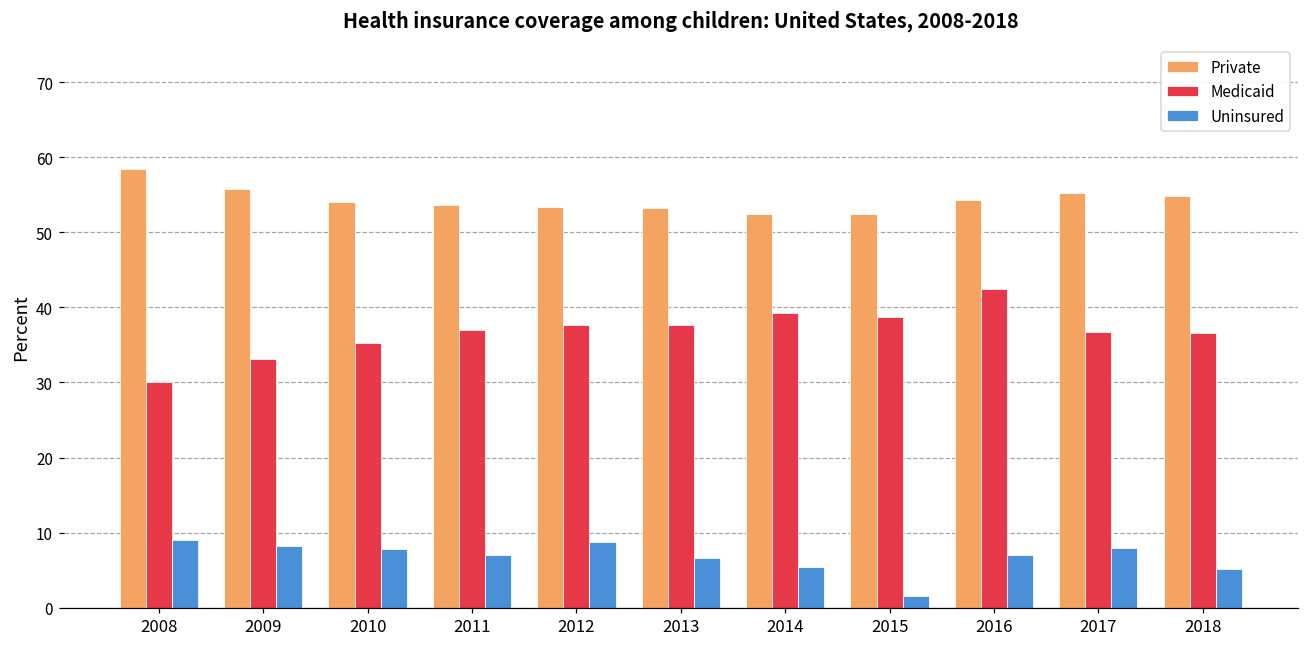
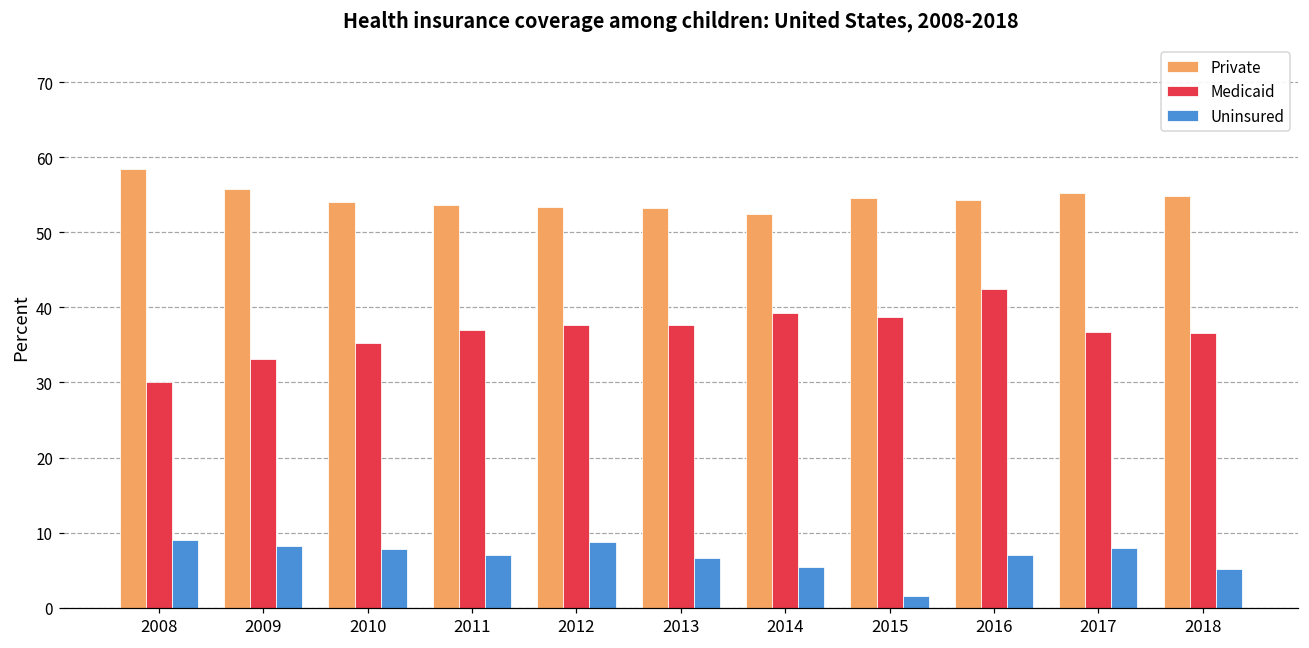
  {
    "Private": {
      "2008": 58,
      "2009": 56,
      "2010": 54,
      "2011": 54,
      "2012": 53,
      "2013": 53,
      "2014": 52,
-     "2015": 53,
+     "2015": 55,
      "2016": 54,
      "2017": 55,
      "2018": 55
    },
    "Medicaid": {
      "2008": 30,
      "2009": 33,
      "2010": 35,
      "2011": 37,
      "2012": 38,
      "2013": 38,
      "2014": 39,
      "2015": 39,
      "2016": 42,
      "2017": 37,
      "2018": 37
    },
    "Uninsured": {
      "2008": 9,
      "2009": 8,
      "2010": 8,
      "2011": 7,
      "2012": 9,
      "2013": 7,
      "2014": 5,
      "2015": 2,
      "2016": 7,
      "2017": 8,
      "2018": 5
    }
  }
